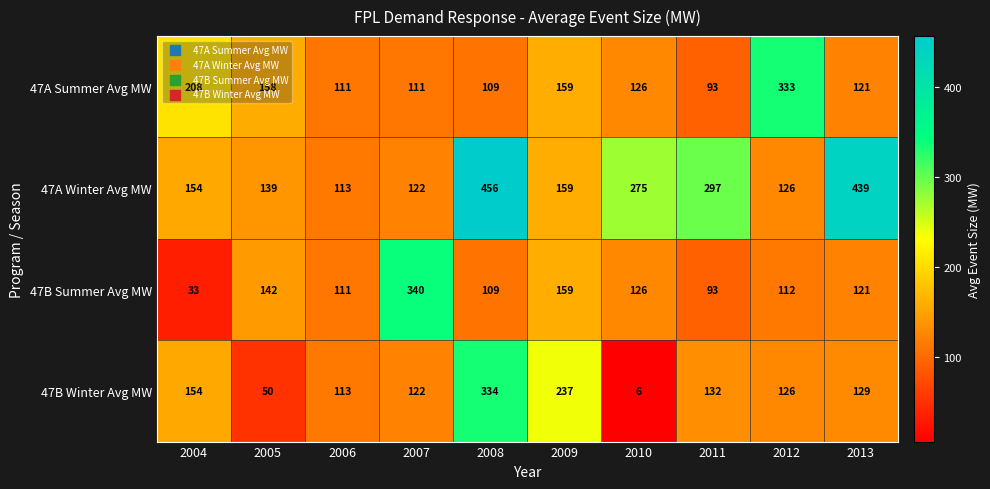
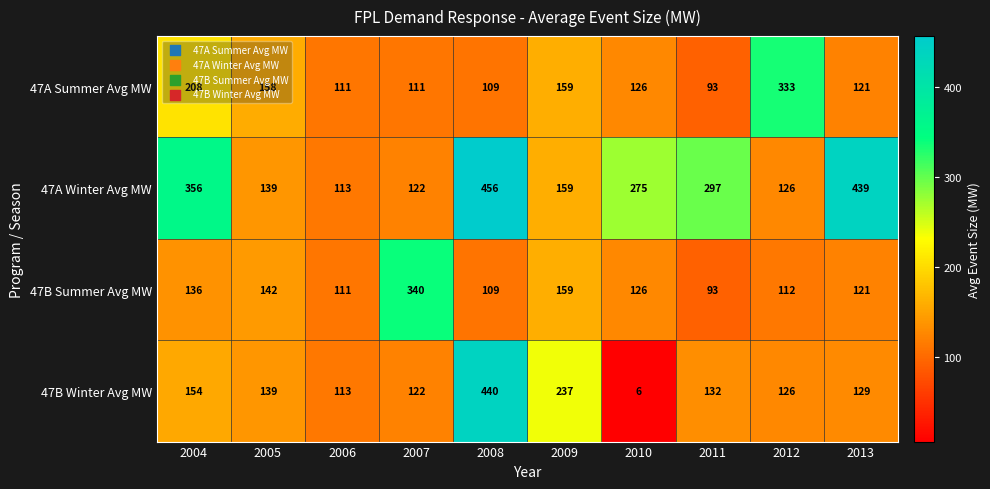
  {
    "47A Summer Avg MW": {
      "2006": 111,
      "2007": 111,
      "2008": 109,
      "2009": 159,
      "2010": 126,
      "2011": 93,
      "2012": 333,
      "2013": 121
    },
    "47A Winter Avg MW": {
-     "2004": 154,
+     "2004": 356,
      "2005": 139,
      "2006": 113,
      "2007": 122,
      "2008": 456,
      "2009": 159,
      "2010": 275,
      "2011": 297,
      "2012": 126,
      "2013": 439
    },
    "47B Summer Avg MW": {
-     "2004": 33,
+     "2004": 136,
      "2005": 142,
      "2006": 111,
      "2007": 340,
      "2008": 109,
      "2009": 159,
      "2010": 126,
      "2011": 93,
      "2012": 112,
      "2013": 121
    },
    "47B Winter Avg MW": {
      "2004": 154,
-     "2005": 50,
+     "2005": 139,
      "2006": 113,
      "2007": 122,
-     "2008": 334,
+     "2008": 440,
      "2009": 237,
      "2010": 6,
      "2011": 132,
      "2012": 126,
      "2013": 129
    }
  }
